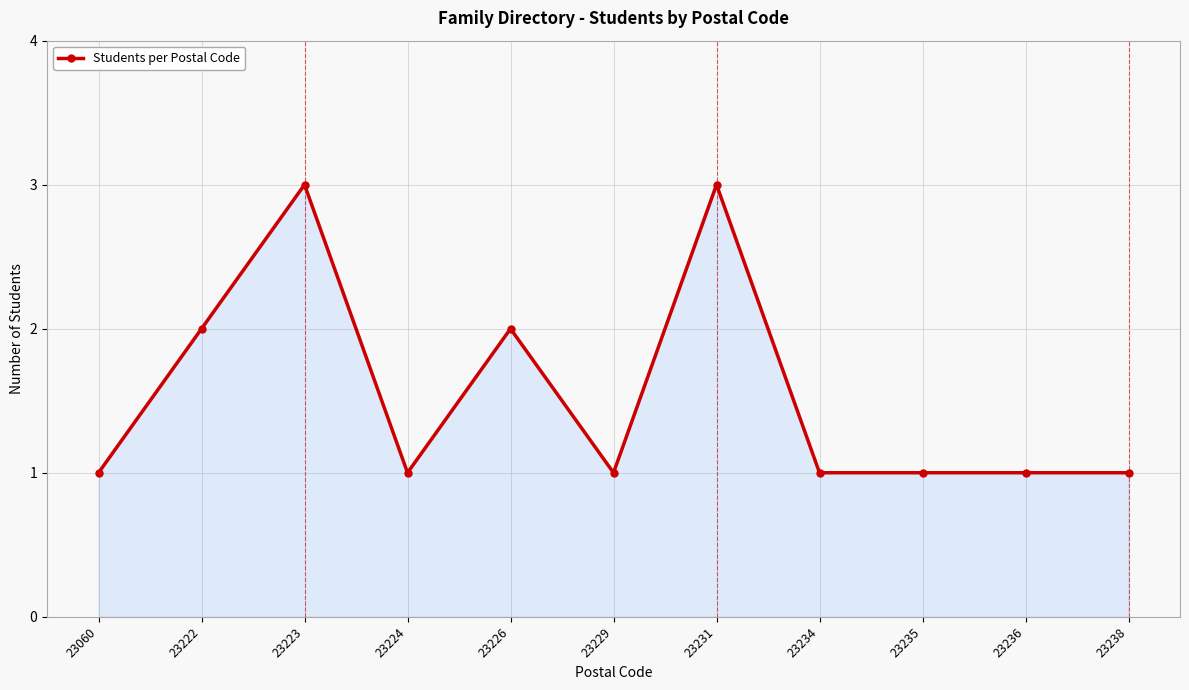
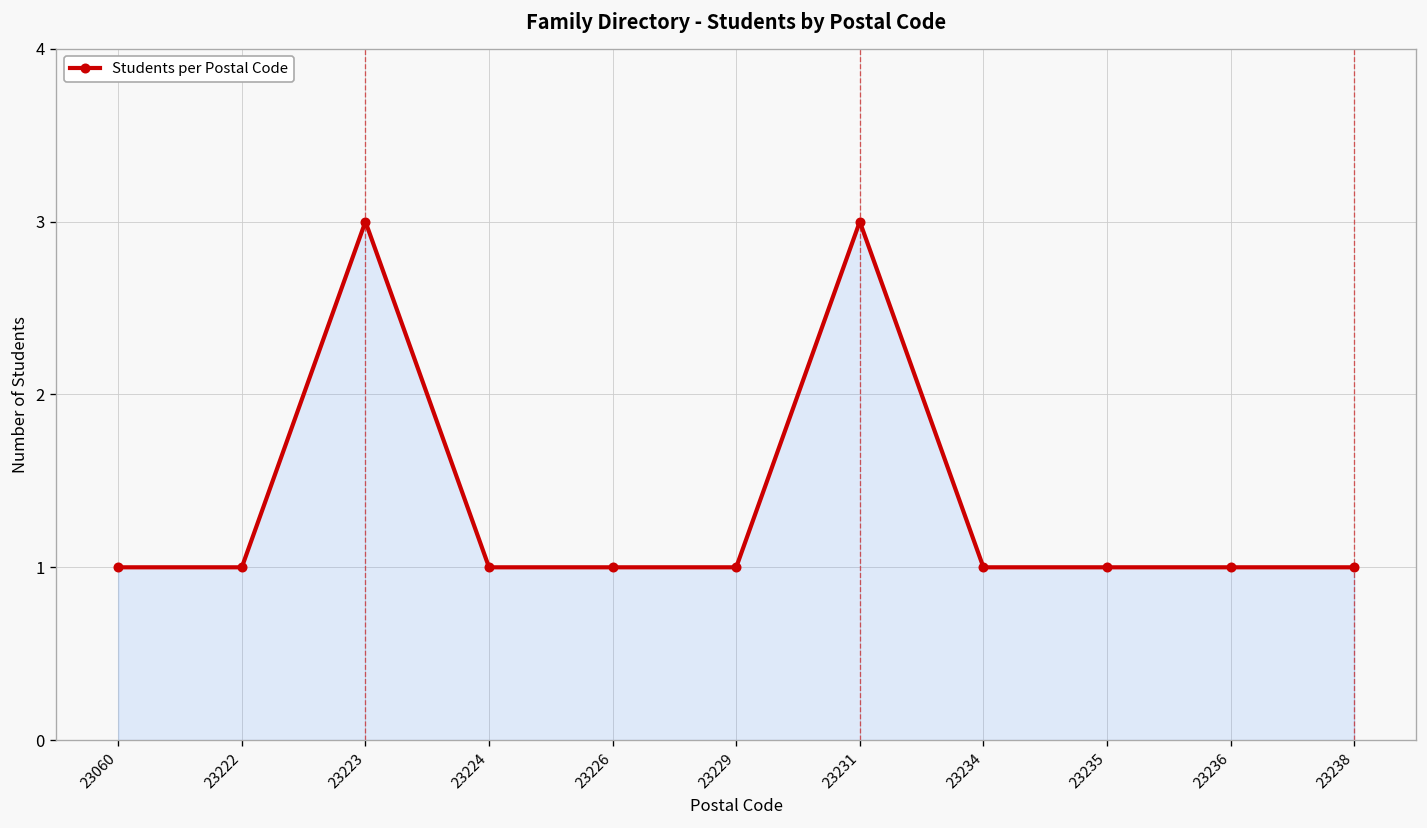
  {
    "23060": 1,
-   "23222": 2,
+   "23222": 1,
    "23223": 3,
    "23224": 1,
-   "23226": 2,
+   "23226": 1,
    "23229": 1,
    "23231": 3,
    "23234": 1,
    "23235": 1,
    "23236": 1,
    "23238": 1
  }
